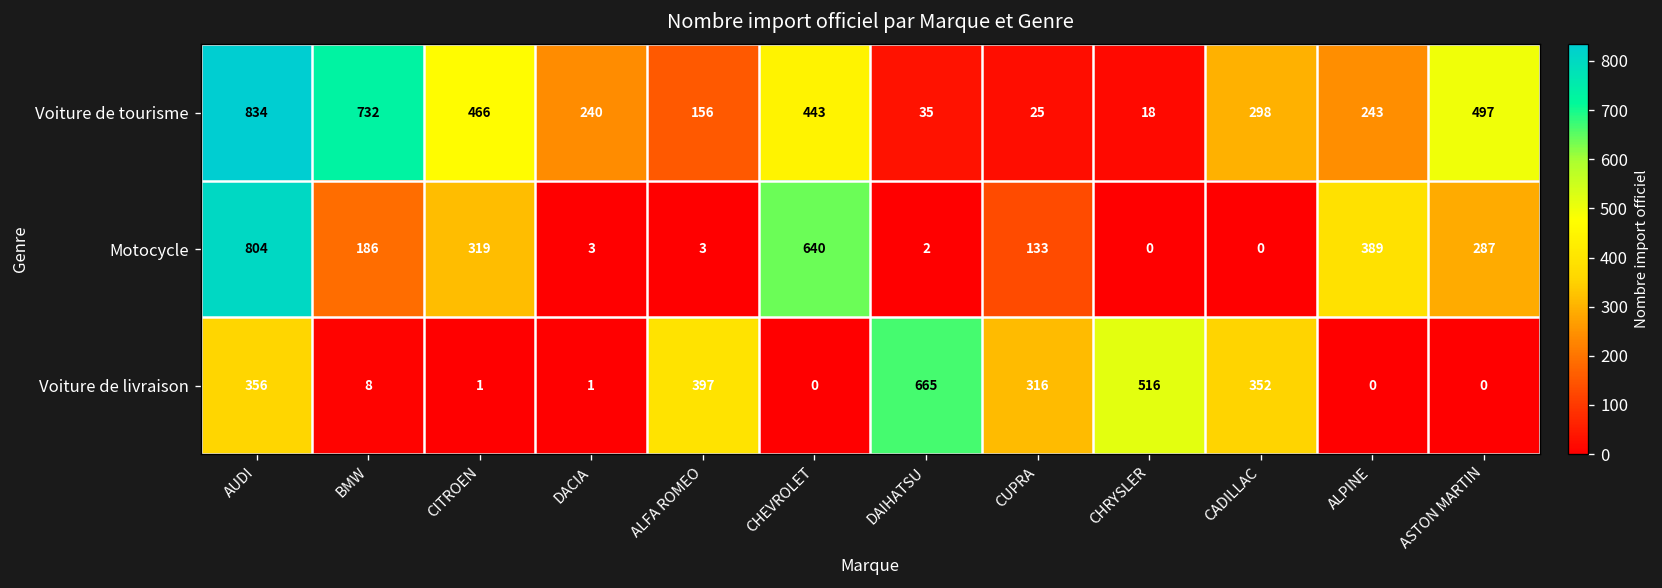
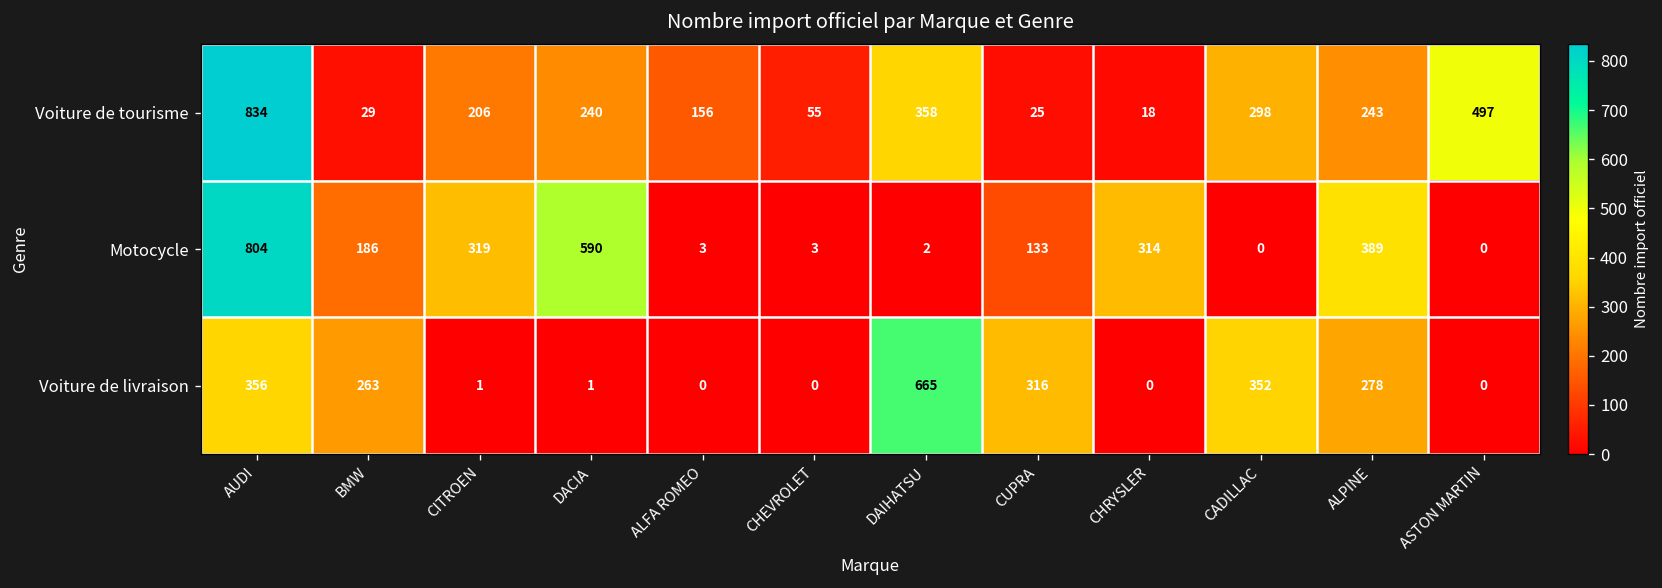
  {
    "Voiture de tourisme": {
      "AUDI": 834,
-     "BMW": 732,
-     "CITROEN": 466,
+     "BMW": 29,
+     "CITROEN": 206,
      "DACIA": 240,
      "ALFA ROMEO": 156,
-     "CHEVROLET": 443,
-     "DAIHATSU": 35,
+     "CHEVROLET": 55,
+     "DAIHATSU": 358,
      "CUPRA": 25,
      "CHRYSLER": 18,
      "CADILLAC": 298,
      "ALPINE": 243,
      "ASTON MARTIN": 497
    },
    "Motocycle": {
      "AUDI": 804,
      "BMW": 186,
      "CITROEN": 319,
-     "DACIA": 3,
+     "DACIA": 590,
      "ALFA ROMEO": 3,
-     "CHEVROLET": 640,
+     "CHEVROLET": 3,
      "DAIHATSU": 2,
      "CUPRA": 133,
-     "CHRYSLER": 0,
+     "CHRYSLER": 314,
      "CADILLAC": 0,
      "ALPINE": 389,
-     "ASTON MARTIN": 287
+     "ASTON MARTIN": 0
    },
    "Voiture de livraison": {
      "AUDI": 356,
-     "BMW": 8,
+     "BMW": 263,
      "CITROEN": 1,
      "DACIA": 1,
-     "ALFA ROMEO": 397,
+     "ALFA ROMEO": 0,
      "CHEVROLET": 0,
      "DAIHATSU": 665,
      "CUPRA": 316,
-     "CHRYSLER": 516,
+     "CHRYSLER": 0,
      "CADILLAC": 352,
-     "ALPINE": 0,
+     "ALPINE": 278,
      "ASTON MARTIN": 0
    }
  }
